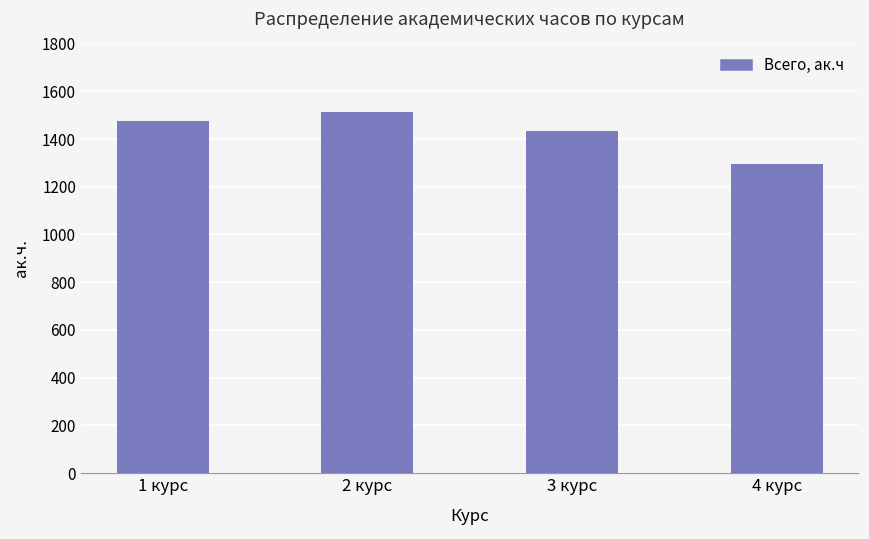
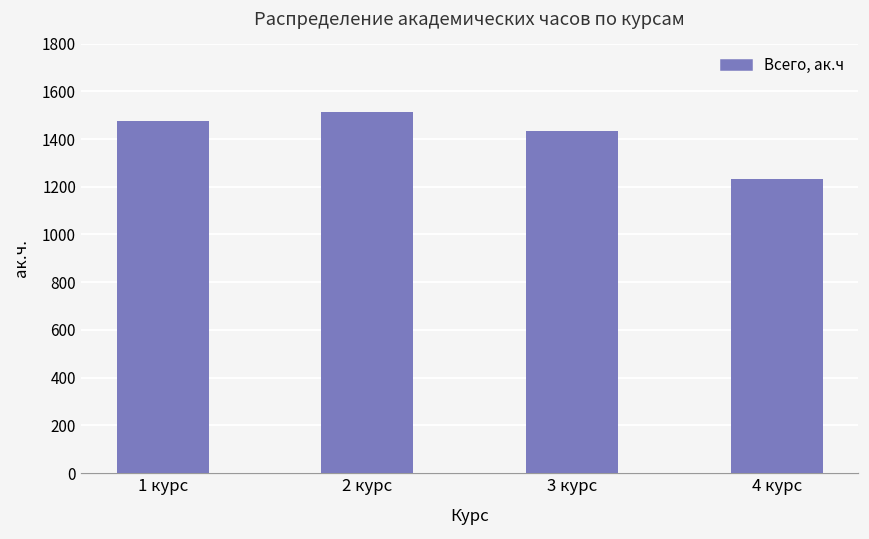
  {
    "1 курс": 1480,
    "2 курс": 1510,
    "3 курс": 1430,
-   "4 курс": 1300
+   "4 курс": 1230
  }
